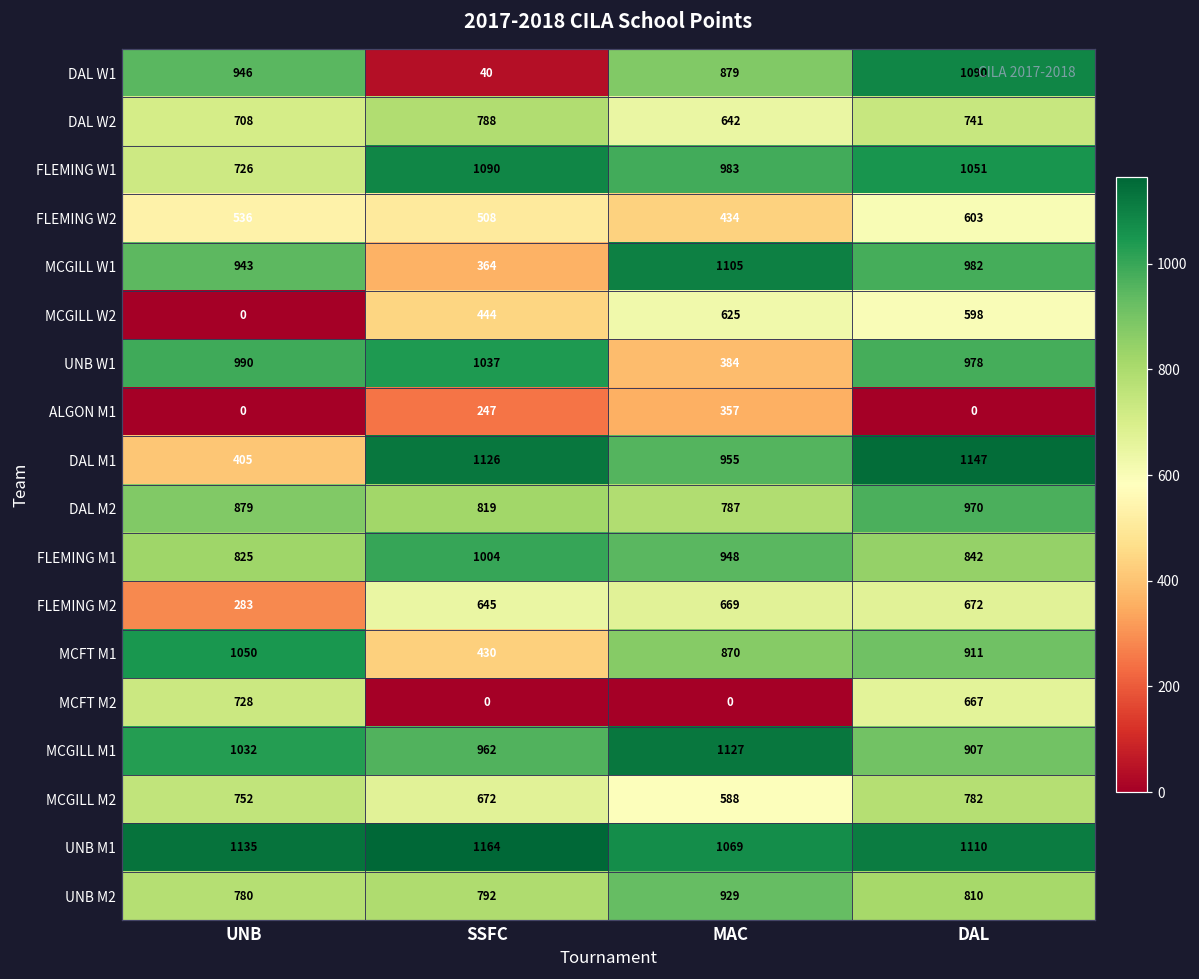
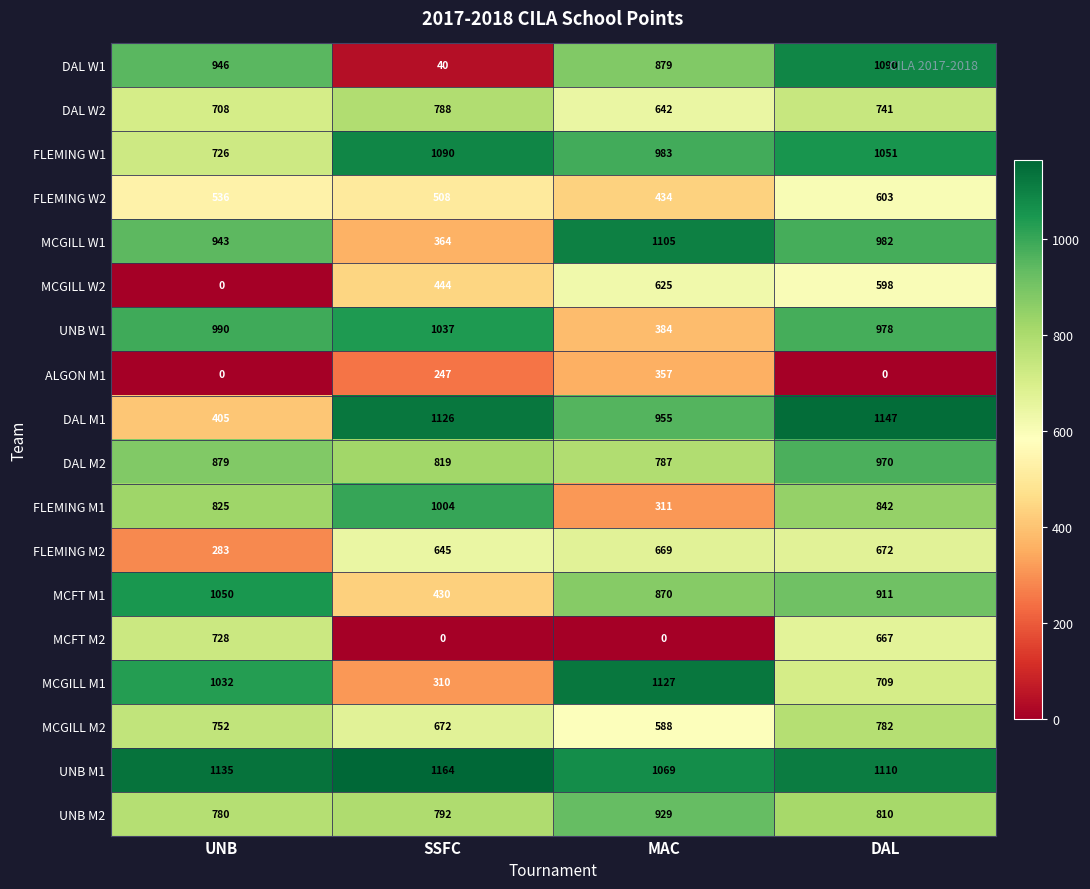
  {
    "DAL W1": {
      "UNB": 946,
      "SSFC": 40,
      "MAC": 879
    },
    "DAL W2": {
      "UNB": 708,
      "SSFC": 788,
      "MAC": 642,
      "DAL": 741
    },
    "FLEMING W1": {
      "UNB": 726,
      "SSFC": 1090,
      "MAC": 983,
      "DAL": 1051
    },
    "FLEMING W2": {
      "UNB": 536,
      "SSFC": 508,
      "MAC": 434,
      "DAL": 603
    },
    "MCGILL W1": {
      "UNB": 943,
      "SSFC": 364,
      "MAC": 1105,
      "DAL": 982
    },
    "MCGILL W2": {
      "UNB": 0,
      "SSFC": 444,
      "MAC": 625,
      "DAL": 598
    },
    "UNB W1": {
      "UNB": 990,
      "SSFC": 1037,
      "MAC": 384,
      "DAL": 978
    },
    "ALGON M1": {
      "UNB": 0,
      "SSFC": 247,
      "MAC": 357,
      "DAL": 0
    },
    "DAL M1": {
      "UNB": 405,
      "SSFC": 1126,
      "MAC": 955,
      "DAL": 1147
    },
    "DAL M2": {
      "UNB": 879,
      "SSFC": 819,
      "MAC": 787,
      "DAL": 970
    },
    "FLEMING M1": {
      "UNB": 825,
      "SSFC": 1004,
-     "MAC": 948,
+     "MAC": 311,
      "DAL": 842
    },
    "FLEMING M2": {
      "UNB": 283,
      "SSFC": 645,
      "MAC": 669,
      "DAL": 672
    },
    "MCFT M1": {
      "UNB": 1050,
      "SSFC": 430,
      "MAC": 870,
      "DAL": 911
    },
    "MCFT M2": {
      "UNB": 728,
      "SSFC": 0,
      "MAC": 0,
      "DAL": 667
    },
    "MCGILL M1": {
      "UNB": 1032,
-     "SSFC": 962,
+     "SSFC": 310,
      "MAC": 1127,
-     "DAL": 907
+     "DAL": 709
    },
    "MCGILL M2": {
      "UNB": 752,
      "SSFC": 672,
      "MAC": 588,
      "DAL": 782
    },
    "UNB M1": {
      "UNB": 1135,
      "SSFC": 1164,
      "MAC": 1069,
      "DAL": 1110
    },
    "UNB M2": {
      "UNB": 780,
      "SSFC": 792,
      "MAC": 929,
      "DAL": 810
    }
  }
